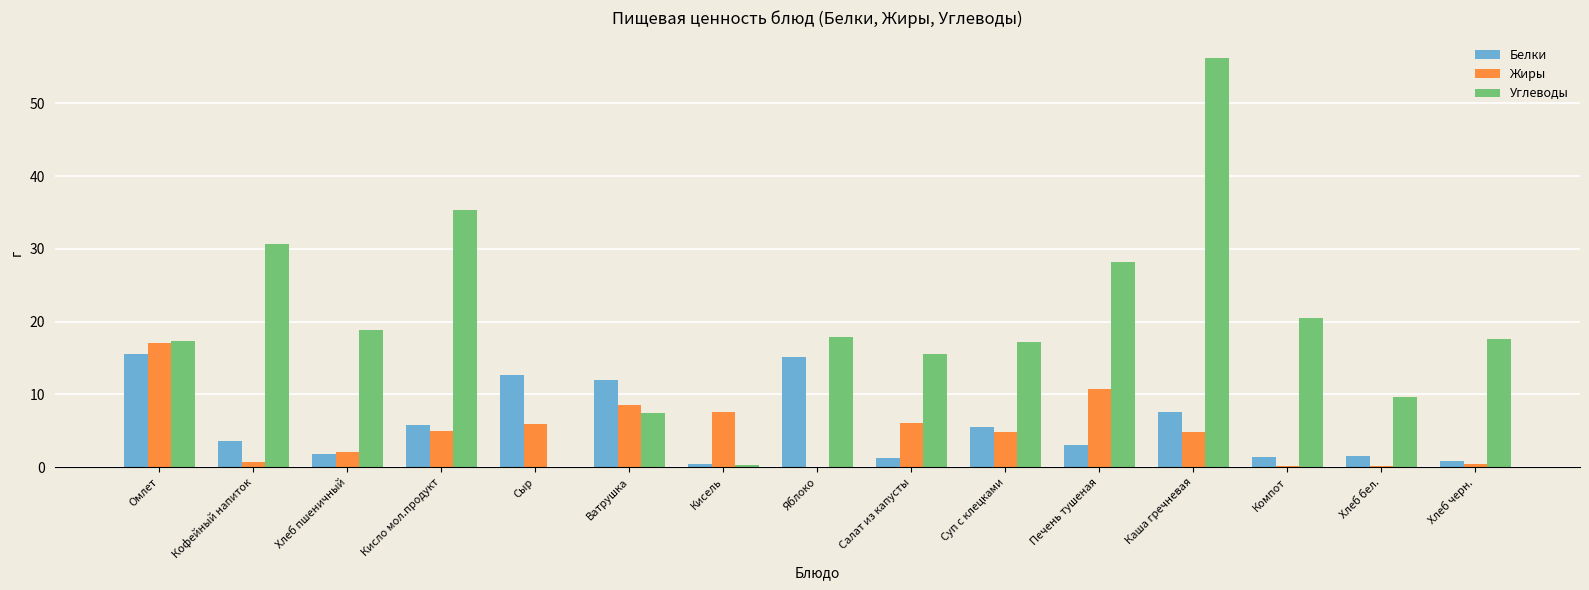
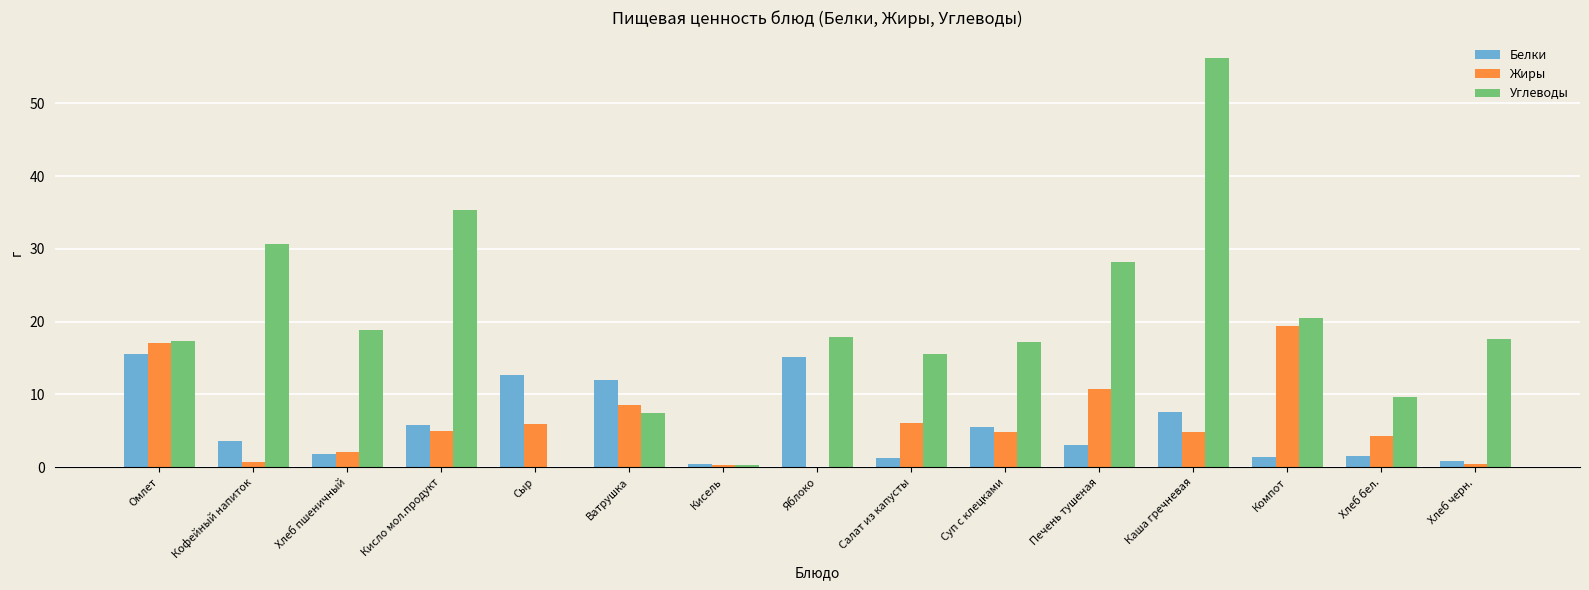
  {
    "Белки": {
      "Омлет": 16,
      "Кофейный напиток": 4,
      "Хлеб пшеничный": 2,
      "Кисло мол.продукт": 6,
      "Сыр": 13,
      "Ватрушка": 12,
      "Кисель": 0,
      "Яблоко": 15,
      "Салат из капусты": 1,
      "Суп с клецками": 6,
      "Печень тушеная": 3,
      "Каша гречневая": 8,
      "Компот": 1,
      "Хлеб бел.": 2,
      "Хлеб черн.": 1
    },
    "Жиры": {
      "Омлет": 17,
      "Кофейный напиток": 1,
      "Хлеб пшеничный": 2,
      "Кисло мол.продукт": 5,
      "Сыр": 6,
      "Ватрушка": 8,
-     "Кисель": 8,
+     "Кисель": 0,
      "Салат из капусты": 6,
      "Суп с клецками": 5,
      "Печень тушеная": 11,
      "Каша гречневая": 5,
-     "Компот": 0,
-     "Хлеб бел.": 0,
+     "Компот": 19,
+     "Хлеб бел.": 4,
      "Хлеб черн.": 0
    },
    "Углеводы": {
      "Омлет": 17,
      "Кофейный напиток": 31,
      "Хлеб пшеничный": 19,
      "Кисло мол.продукт": 35,
      "Сыр": 0,
      "Ватрушка": 7,
      "Яблоко": 18,
      "Салат из капусты": 16,
      "Суп с клецками": 17,
      "Печень тушеная": 28,
      "Каша гречневая": 56,
      "Компот": 21,
      "Хлеб бел.": 10,
      "Хлеб черн.": 18
    }
  }
